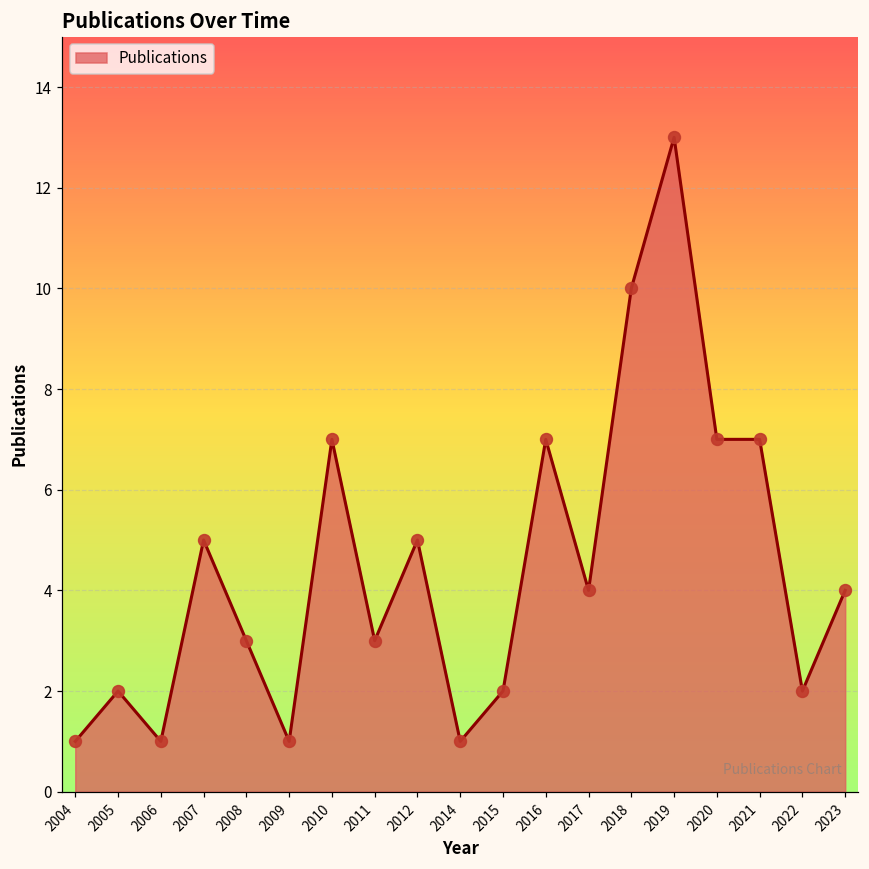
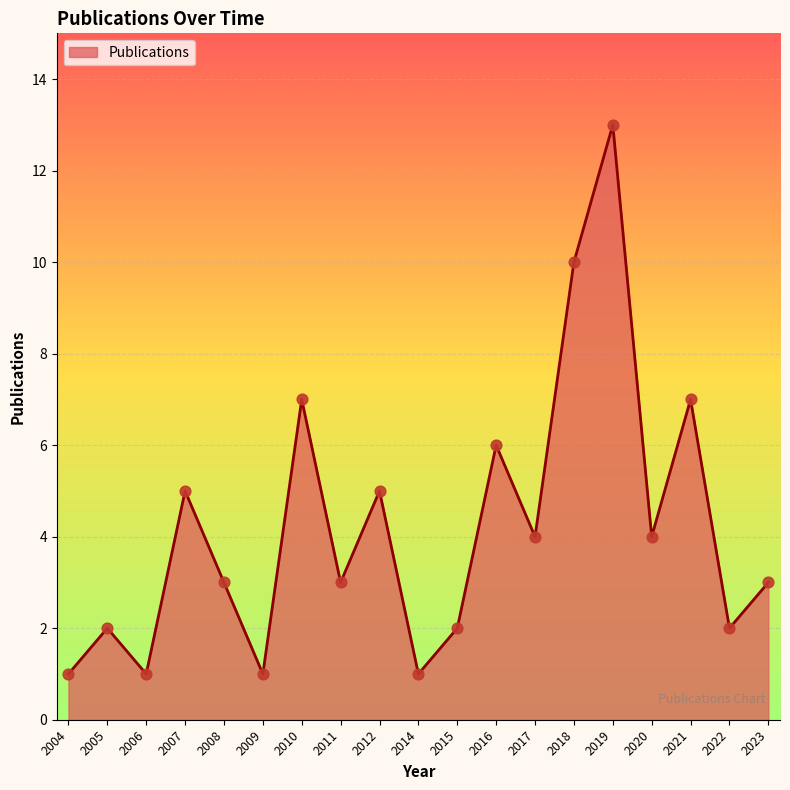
  {
    "2004": 1,
    "2005": 2,
    "2006": 1,
    "2007": 5,
    "2008": 3,
    "2009": 1,
    "2010": 7,
    "2011": 3,
    "2012": 5,
    "2014": 1,
    "2015": 2,
-   "2016": 7,
+   "2016": 6,
    "2017": 4,
    "2018": 10,
    "2019": 13,
-   "2020": 7,
+   "2020": 4,
    "2021": 7,
    "2022": 2,
-   "2023": 4
+   "2023": 3
  }
